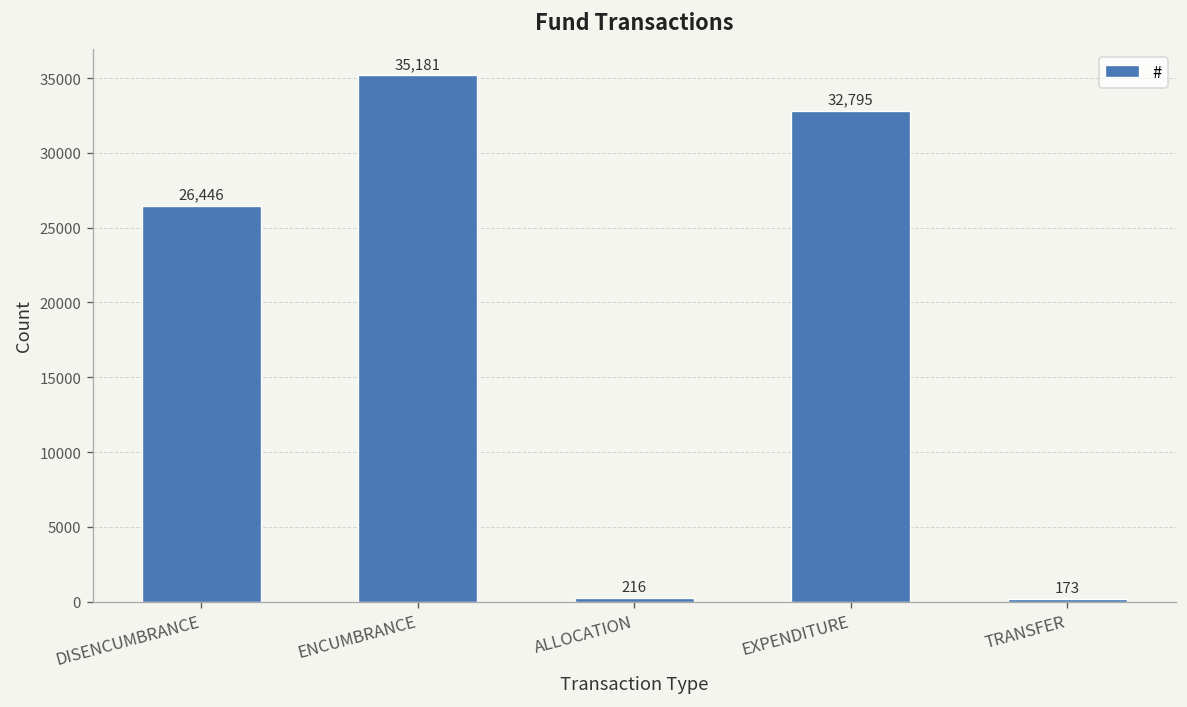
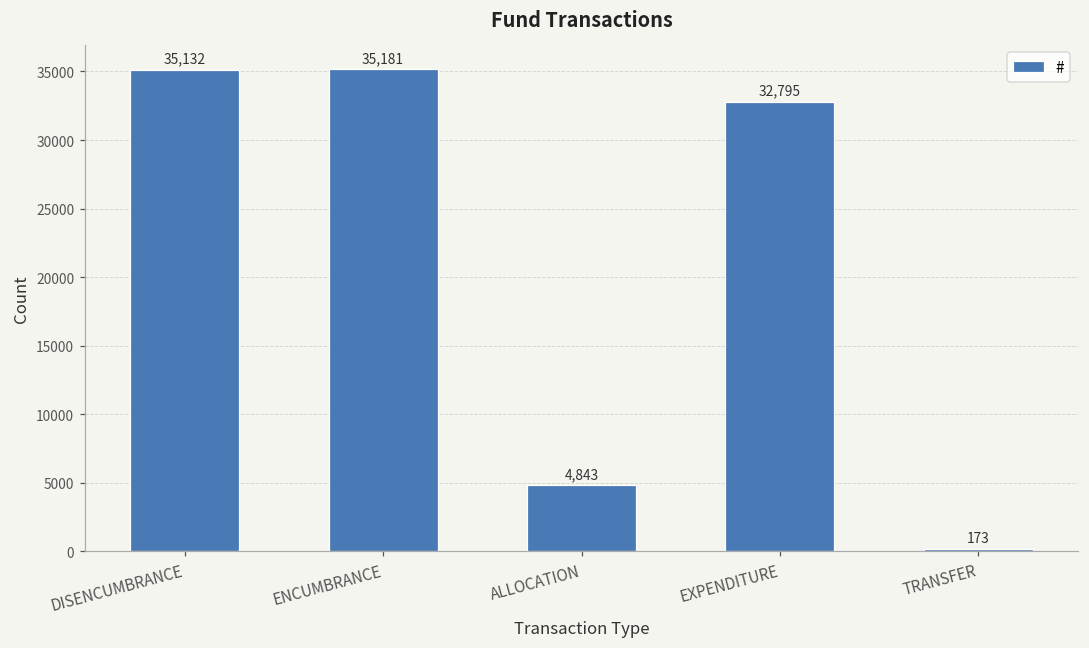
  {
-   "DISENCUMBRANCE": "26,446",
+   "DISENCUMBRANCE": "35,132",
    "ENCUMBRANCE": "35,181",
-   "ALLOCATION": "216",
+   "ALLOCATION": "4,843",
    "EXPENDITURE": "32,795",
    "TRANSFER": "173"
  }
